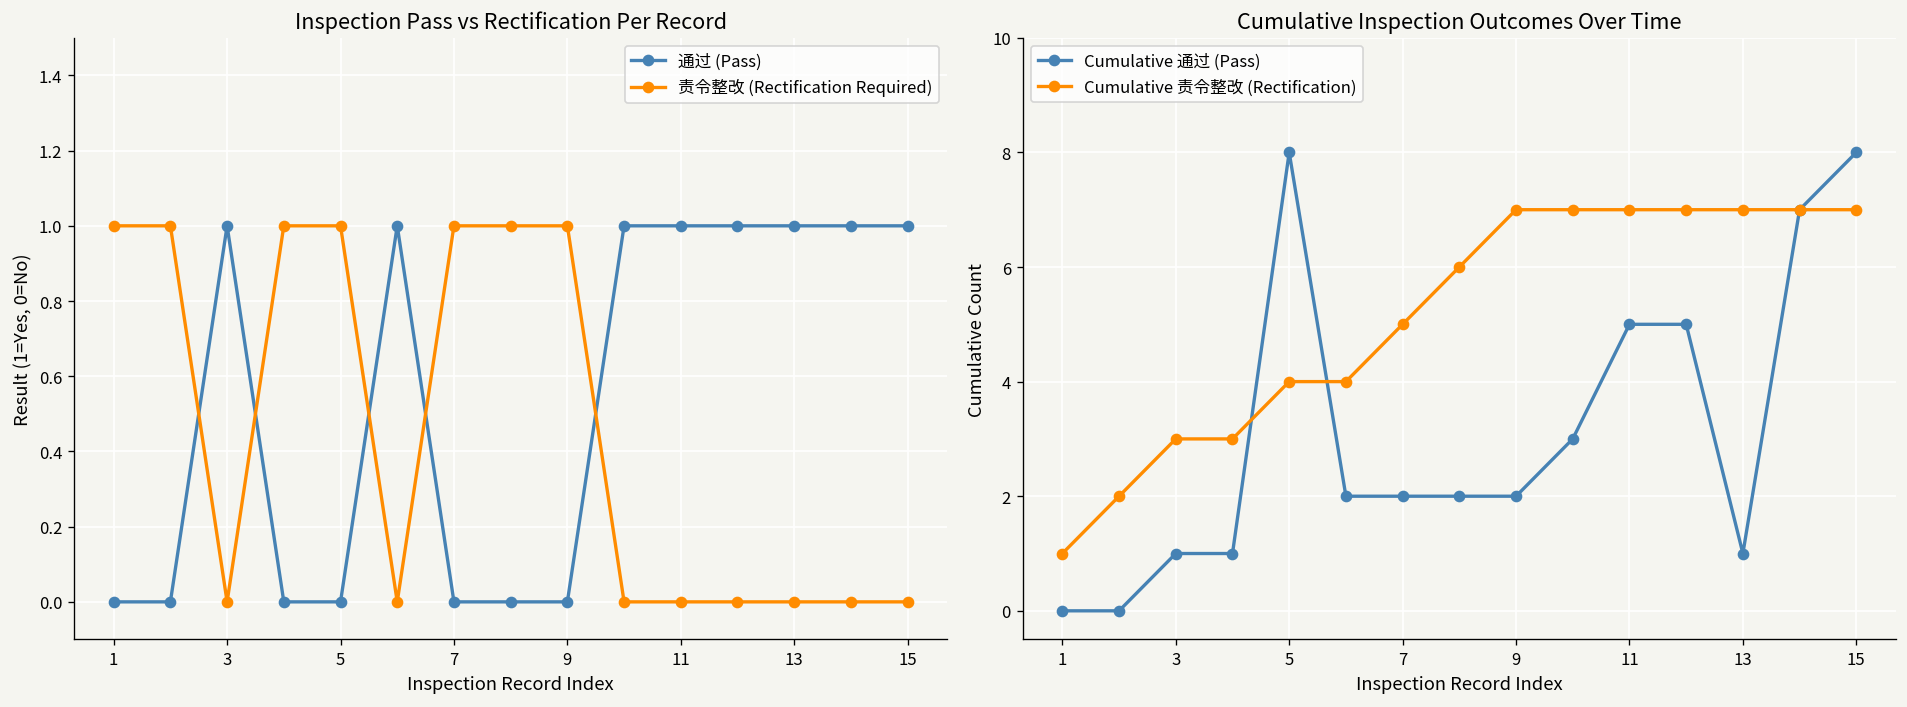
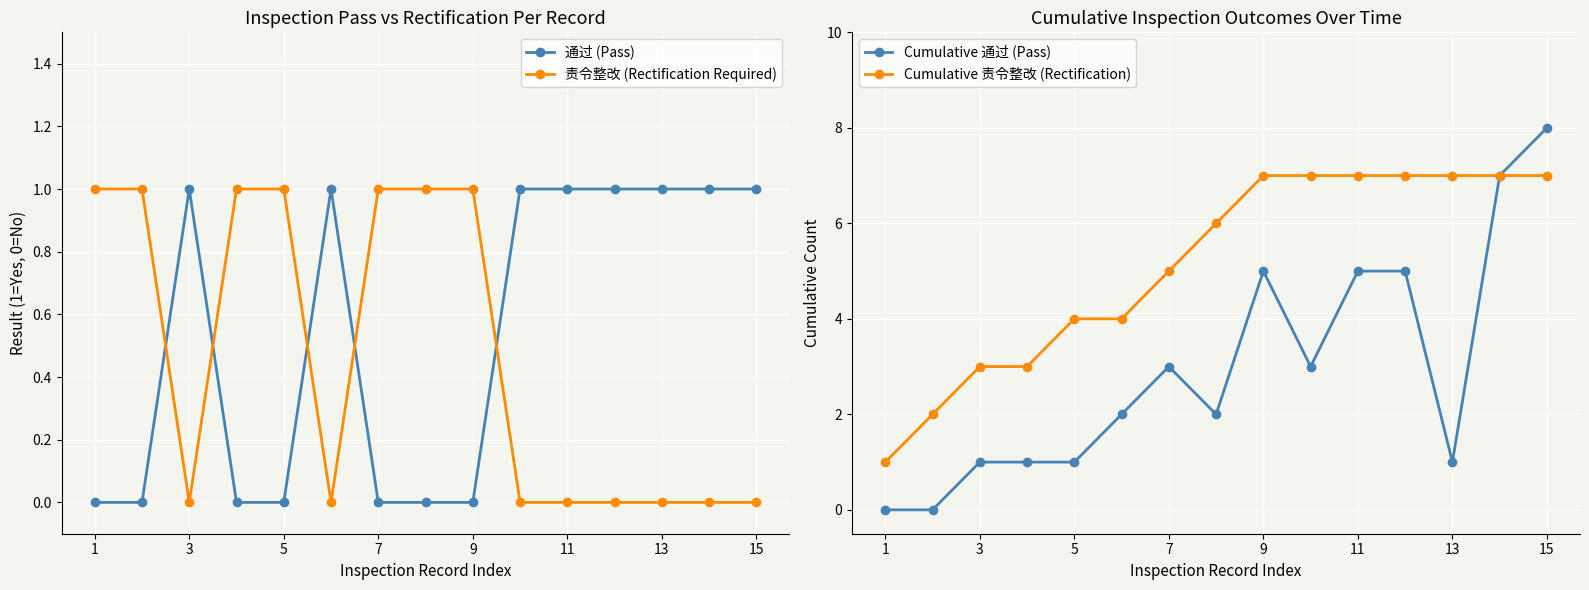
  {
    "Inspection Pass vs Rectification Per Record": {
      "通过 (Pass)": {
        "1": 0.00,
        "3": 1.00,
        "5": 0.00,
        "7": 0.00,
        "9": 0.00,
        "11": 1.00,
        "13": 1.00,
        "15": 1.00
      },
      "责令整改 (Rectification Required)": {
        "1": 1.00,
        "3": 0.00,
        "5": 1.00,
        "7": 1.00,
        "9": 1.00,
        "11": 0.00,
        "13": 0.00,
        "15": 0.00
      }
    },
    "Cumulative Inspection Outcomes Over Time": {
      "Cumulative 通过 (Pass)": {
        "1": 0,
        "3": 1,
-       "5": 8,
-       "7": 2,
-       "9": 2,
+       "5": 1,
+       "7": 3,
+       "9": 5,
        "11": 5,
        "13": 1,
        "15": 8
      },
      "Cumulative 责令整改 (Rectification)": {
        "1": 1,
        "3": 3,
        "5": 4,
        "7": 5,
        "9": 7,
        "11": 7,
        "13": 7,
        "15": 7
      }
    }
  }
